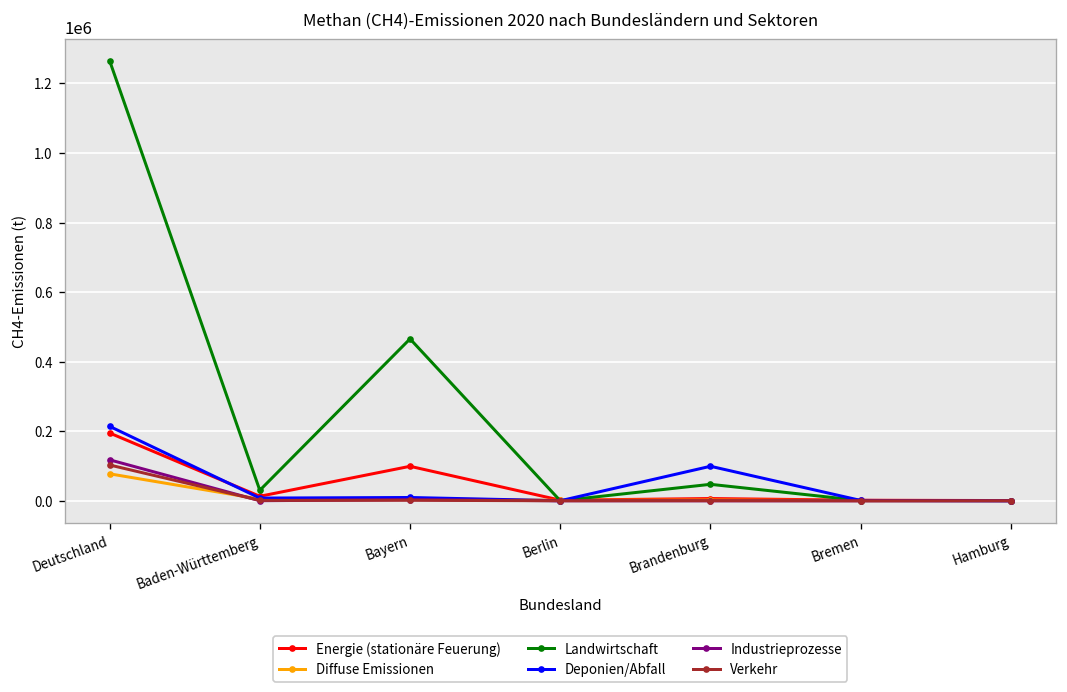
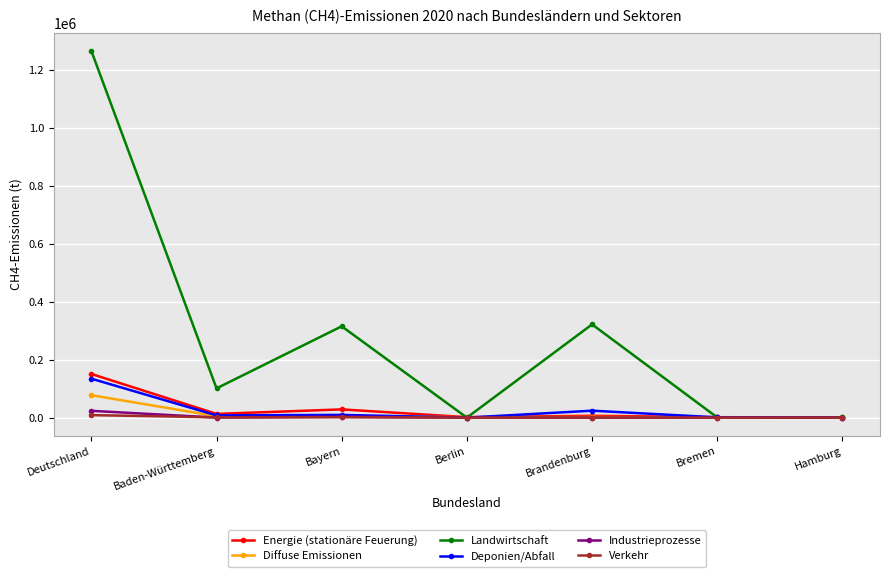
  {
    "Energie (stationäre Feuerung)": {
-     "Deutschland": 200000,
-     "Bayern": 100000
+     "Deutschland": 150000,
+     "Bayern": 30000
    },
    "Diffuse Emissionen": {
      "Deutschland": 80000
    },
    "Landwirtschaft": {
      "Deutschland": 1270000,
-     "Baden-Württemberg": 30000,
-     "Bayern": 470000,
-     "Brandenburg": 50000
+     "Baden-Württemberg": 100000,
+     "Bayern": 320000,
+     "Brandenburg": 320000
    },
    "Deponien/Abfall": {
-     "Deutschland": 210000,
-     "Brandenburg": 100000
+     "Deutschland": 130000,
+     "Brandenburg": 20000
    },
    "Industrieprozesse": {
-     "Deutschland": 120000
+     "Deutschland": 20000
    },
    "Verkehr": {
-     "Deutschland": 100000
+     "Deutschland": 10000
    }
  }
